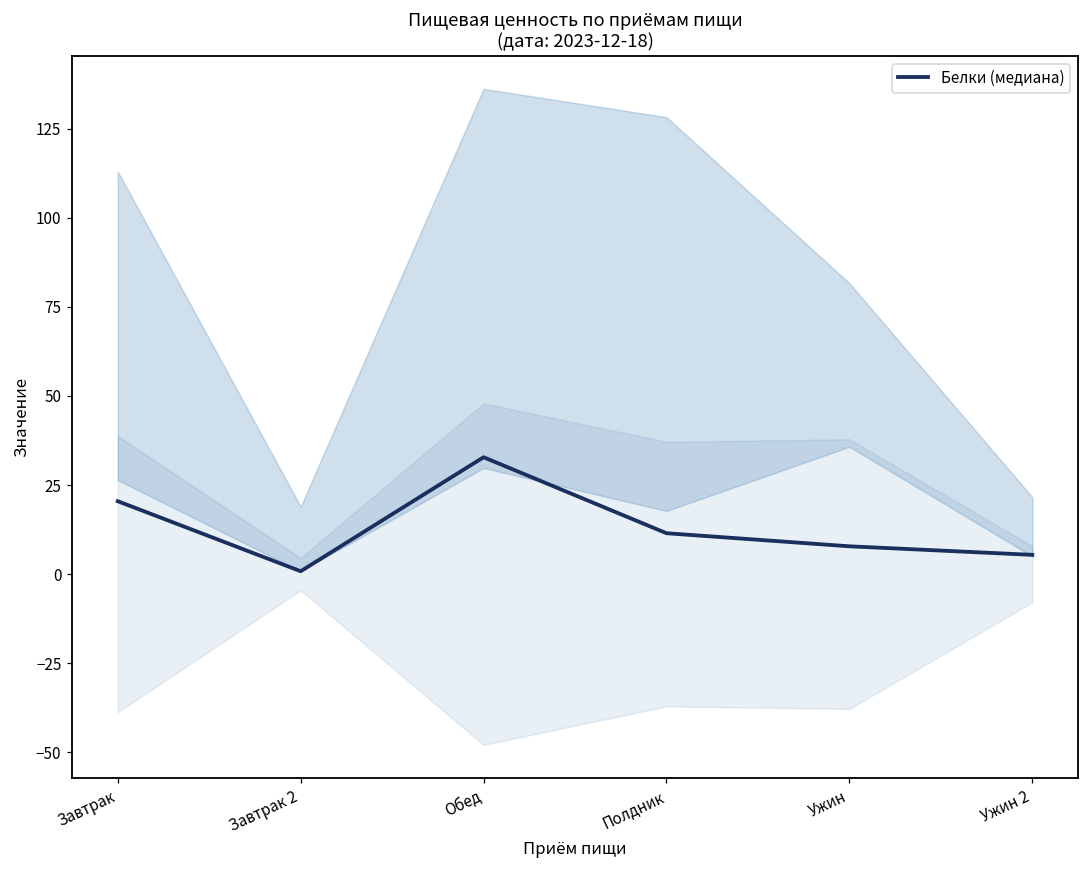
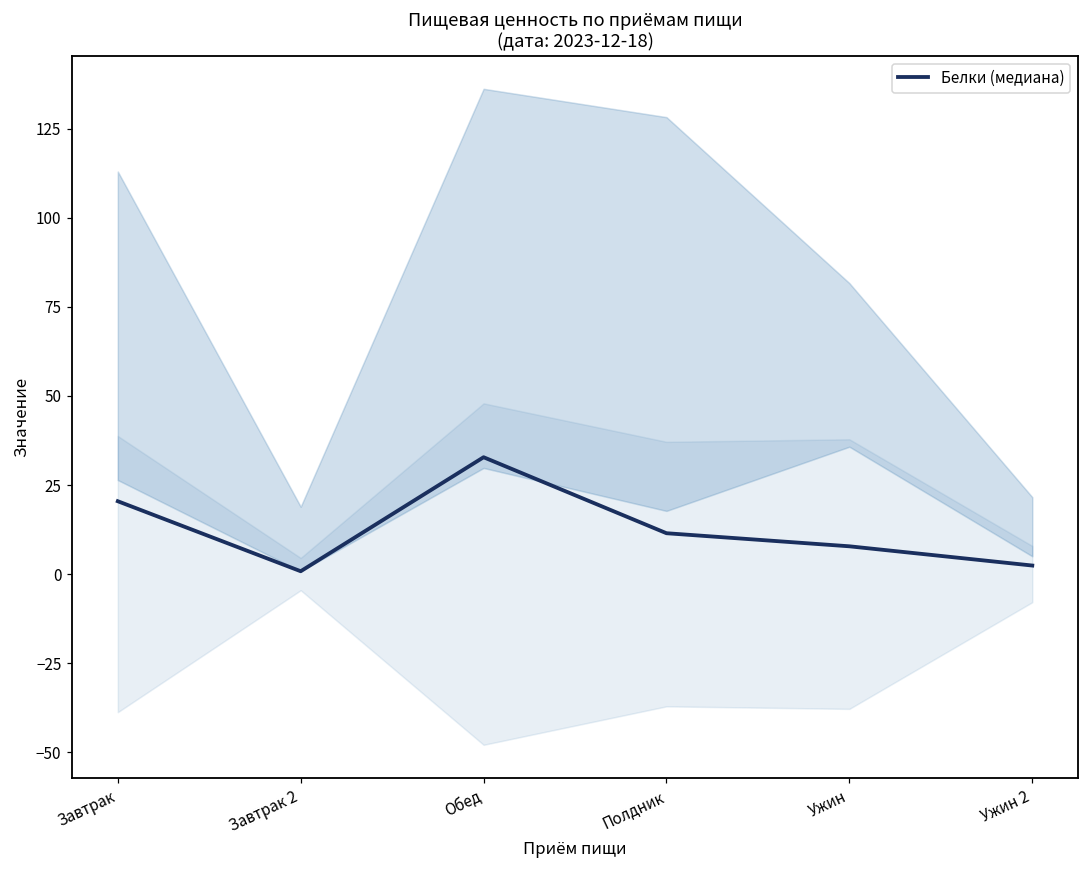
  {
    "Белки (медиана)": {
      "Завтрак": 20,
      "Завтрак 2": 1,
      "Обед": 33,
      "Полдник": 11,
      "Ужин": 8,
-     "Ужин 2": 5
+     "Ужин 2": 2
    }
  }
